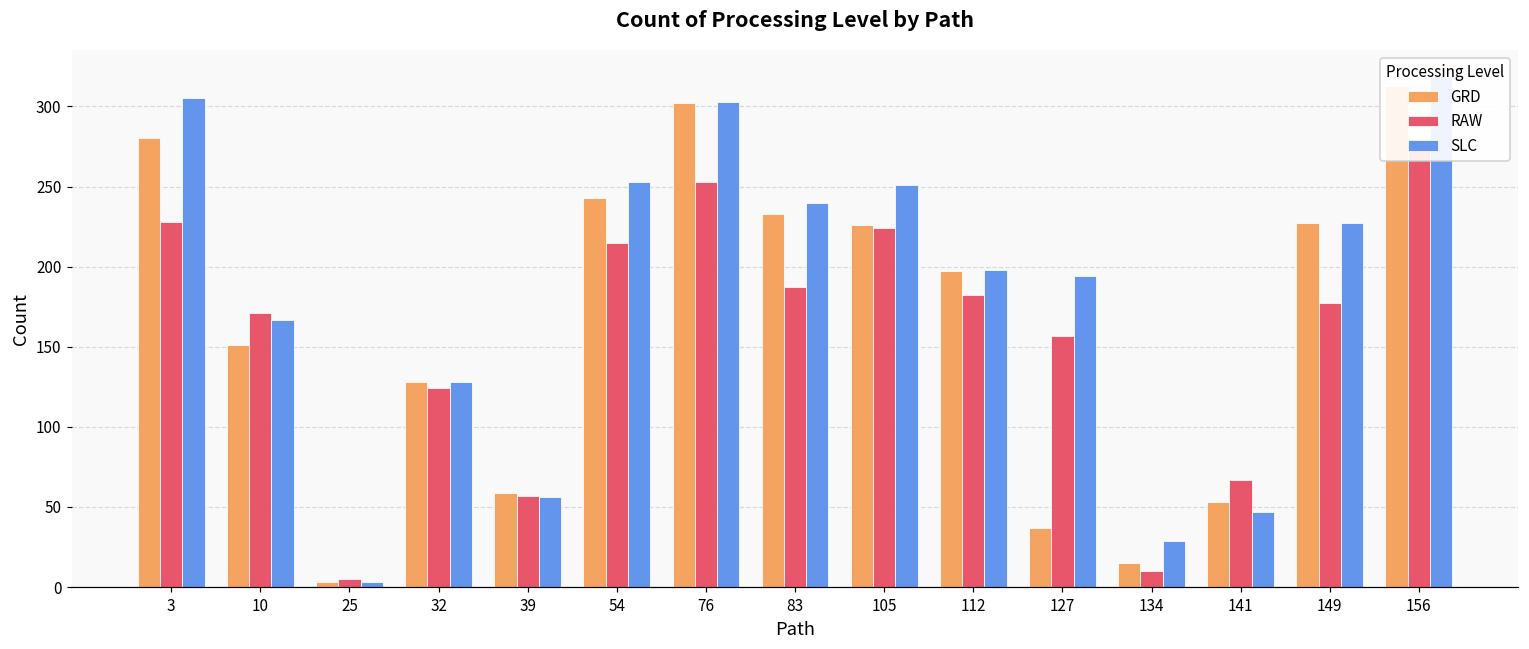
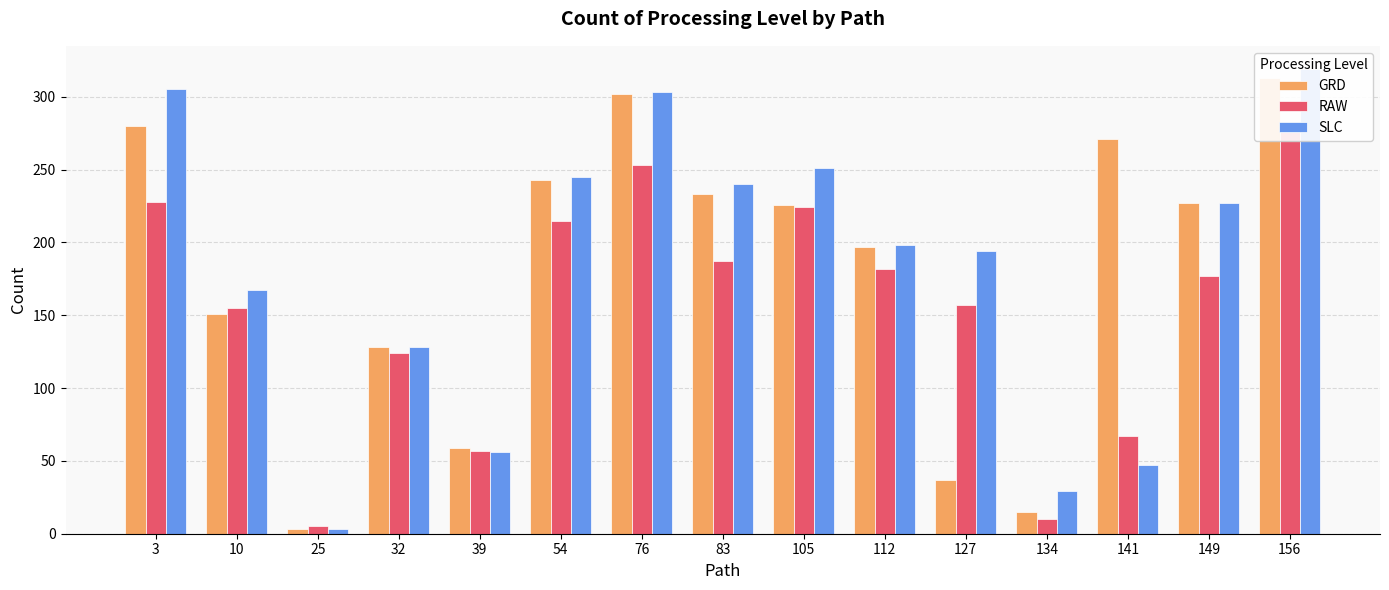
  {
    "GRD": {
      "3": 280,
      "10": 151,
      "25": 3,
      "32": 128,
      "39": 59,
      "54": 243,
      "76": 302,
      "83": 233,
      "105": 226,
      "112": 197,
      "127": 37,
      "134": 15,
-     "141": 53,
+     "141": 271,
      "149": 227
    },
    "RAW": {
      "3": 228,
-     "10": 171,
+     "10": 155,
      "25": 5,
      "32": 124,
      "39": 57,
      "54": 215,
      "76": 253,
      "83": 187,
      "105": 224,
      "112": 182,
      "127": 157,
      "134": 10,
      "141": 67,
      "149": 177
    },
    "SLC": {
      "3": 305,
      "10": 167,
      "25": 3,
      "32": 128,
      "39": 56,
-     "54": 253,
+     "54": 245,
      "76": 303,
      "83": 240,
      "105": 251,
      "112": 198,
      "127": 194,
      "134": 29,
      "141": 47,
      "149": 227
    }
  }
